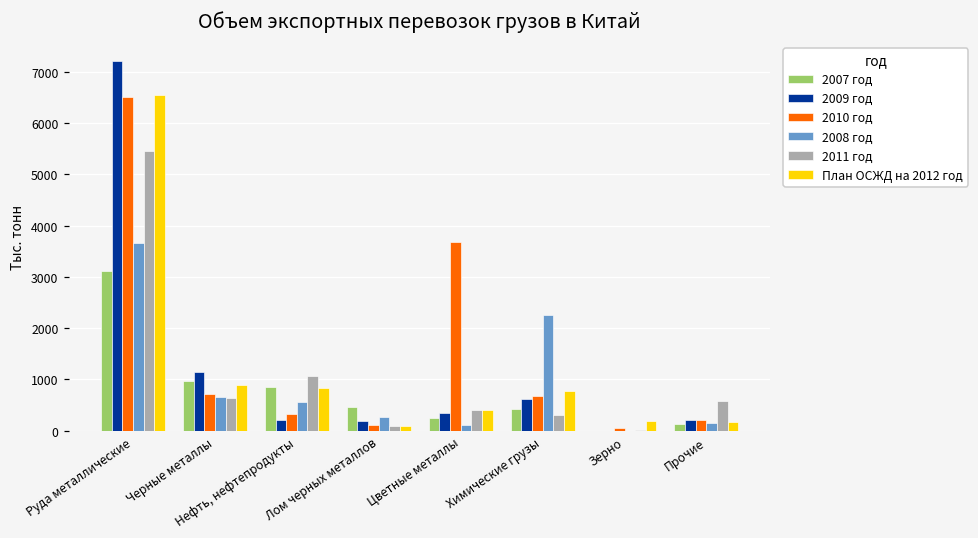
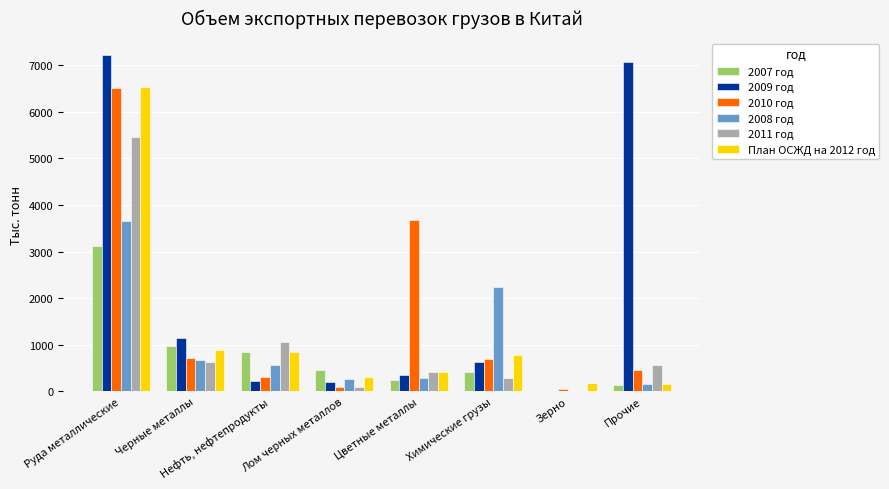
  {
    "2007 год": {
      "Руда металлические": 3100,
      "Черные металлы": 1000,
      "Нефть, нефтепродукты": 800,
      "Лом черных металлов": 500,
      "Цветные металлы": 200,
      "Химические грузы": 400,
      "Зерно": 0,
      "Прочие": 100
    },
    "2009 год": {
      "Руда металлические": 7200,
      "Черные металлы": 1100,
      "Нефть, нефтепродукты": 200,
      "Лом черных металлов": 200,
      "Цветные металлы": 400,
      "Химические грузы": 600,
      "Зерно": 0,
-     "Прочие": 200
+     "Прочие": 7100
    },
    "2010 год": {
      "Руда металлические": 6500,
      "Черные металлы": 700,
      "Нефть, нефтепродукты": 300,
      "Лом черных металлов": 100,
      "Цветные металлы": 3700,
      "Химические грузы": 700,
-     "Прочие": 200
+     "Прочие": 500
    },
    "2008 год": {
      "Руда металлические": 3700,
      "Черные металлы": 700,
      "Нефть, нефтепродукты": 600,
      "Лом черных металлов": 300,
-     "Цветные металлы": 100,
+     "Цветные металлы": 300,
      "Химические грузы": 2200,
      "Зерно": 0,
      "Прочие": 200
    },
    "2011 год": {
      "Руда металлические": 5500,
      "Черные металлы": 600,
      "Нефть, нефтепродукты": 1100,
      "Лом черных металлов": 100,
      "Цветные металлы": 400,
      "Химические грузы": 300,
      "Прочие": 600
    },
    "План ОСЖД на 2012 год": {
      "Руда металлические": 6500,
      "Черные металлы": 900,
      "Нефть, нефтепродукты": 800,
-     "Лом черных металлов": 100,
+     "Лом черных металлов": 300,
      "Цветные металлы": 400,
      "Химические грузы": 800,
      "Зерно": 200,
      "Прочие": 200
    }
  }
